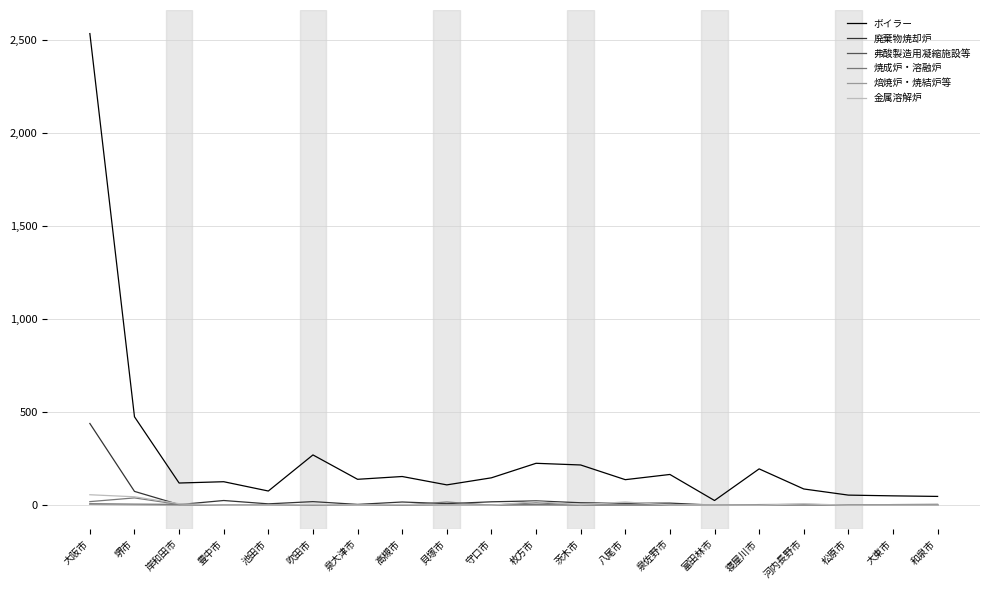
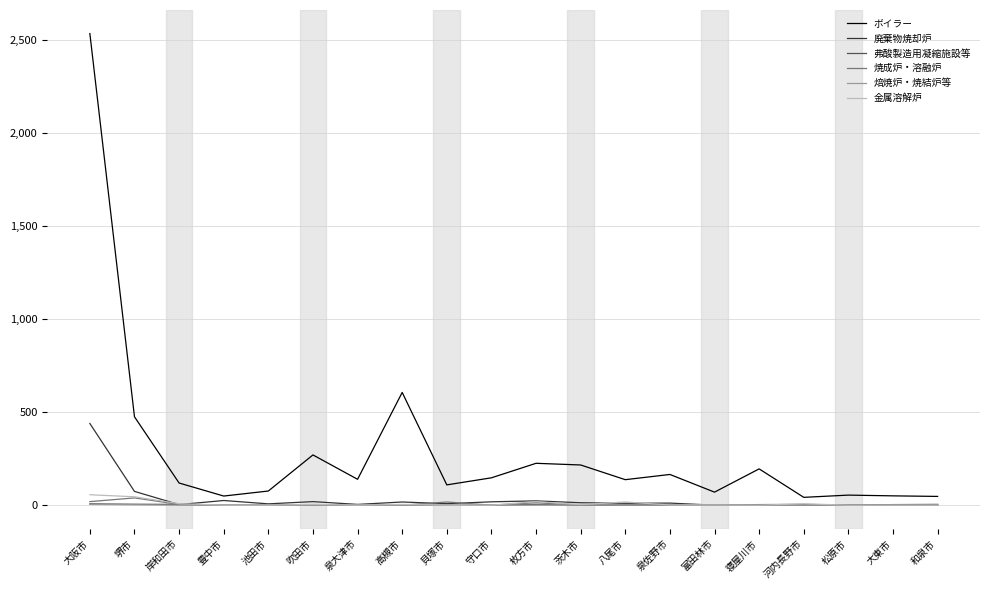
  {
    "ボイラー": {
      "大阪市": "2,540",
      "堺市": "480",
      "岸和田市": "120",
-     "豊中市": "130",
+     "豊中市": "50",
      "池田市": "80",
      "吹田市": "270",
      "泉大津市": "140",
-     "高槻市": "150",
+     "高槻市": "610",
      "貝塚市": "110",
      "守口市": "150",
      "枚方市": "230",
      "茨木市": "220",
      "八尾市": "140",
      "泉佐野市": "170",
-     "富田林市": "30",
+     "富田林市": "70",
      "寝屋川市": "200",
-     "河内長野市": "90",
+     "河内長野市": "40",
      "松原市": "50",
      "大東市": "50",
      "和泉市": "50"
    }
  }
